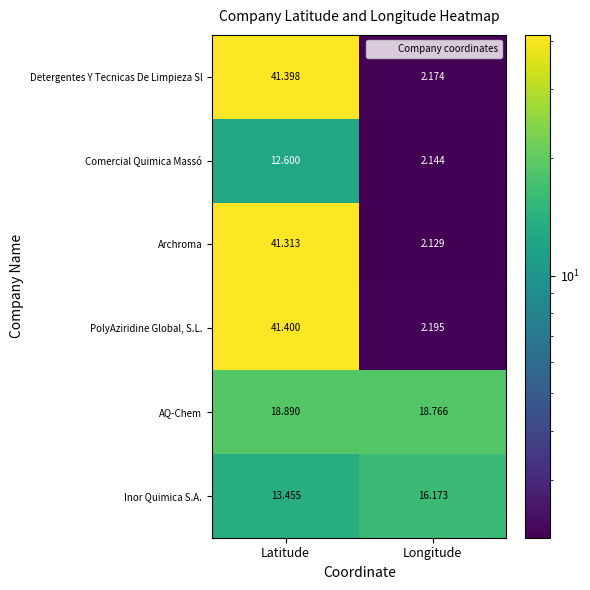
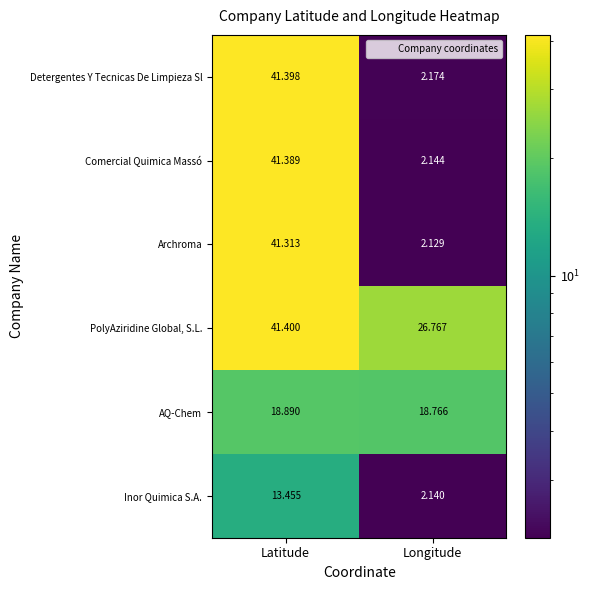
  {
    "Detergentes Y Tecnicas De Limpieza Sl": {
      "Latitude": 41.398,
      "Longitude": 2.174
    },
    "Comercial Quimica Massó": {
-     "Latitude": 12.600,
+     "Latitude": 41.389,
      "Longitude": 2.144
    },
    "Archroma": {
      "Latitude": 41.313,
      "Longitude": 2.129
    },
    "PolyAziridine Global, S.L.": {
      "Latitude": 41.400,
-     "Longitude": 2.195
+     "Longitude": 26.767
    },
    "AQ-Chem": {
      "Latitude": 18.890,
      "Longitude": 18.766
    },
    "Inor Quimica S.A.": {
      "Latitude": 13.455,
-     "Longitude": 16.173
+     "Longitude": 2.140
    }
  }
